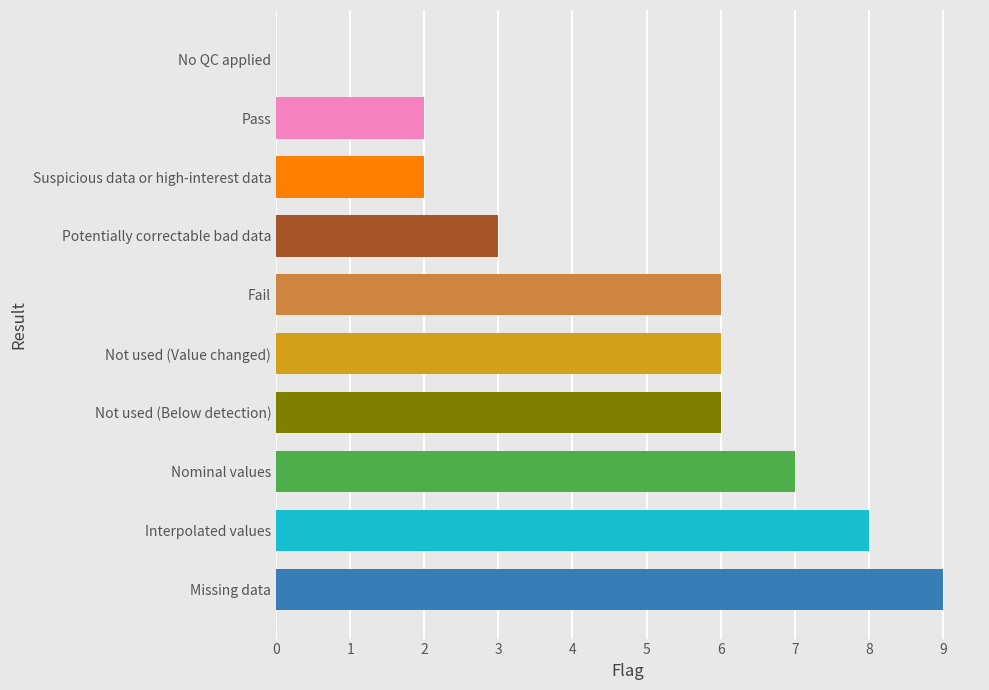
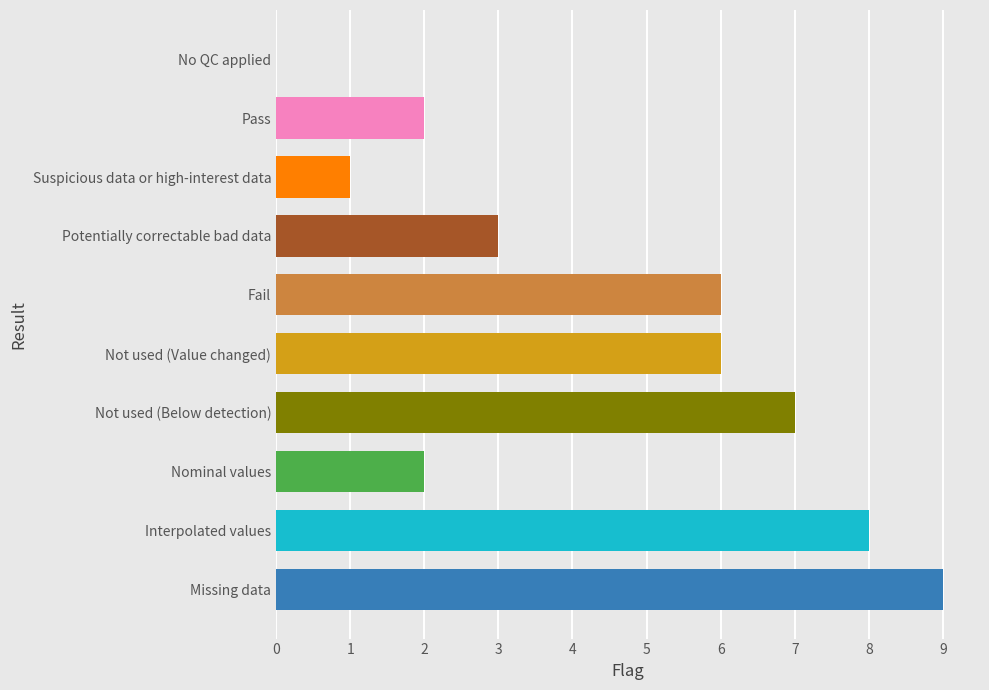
  {
    "No QC applied": 0,
    "Pass": 2,
-   "Suspicious data or high-interest data": 2,
+   "Suspicious data or high-interest data": 1,
    "Potentially correctable bad data": 3,
    "Fail": 6,
    "Not used (Value changed)": 6,
-   "Not used (Below detection)": 6,
-   "Nominal values": 7,
+   "Not used (Below detection)": 7,
+   "Nominal values": 2,
    "Interpolated values": 8,
    "Missing data": 9
  }
